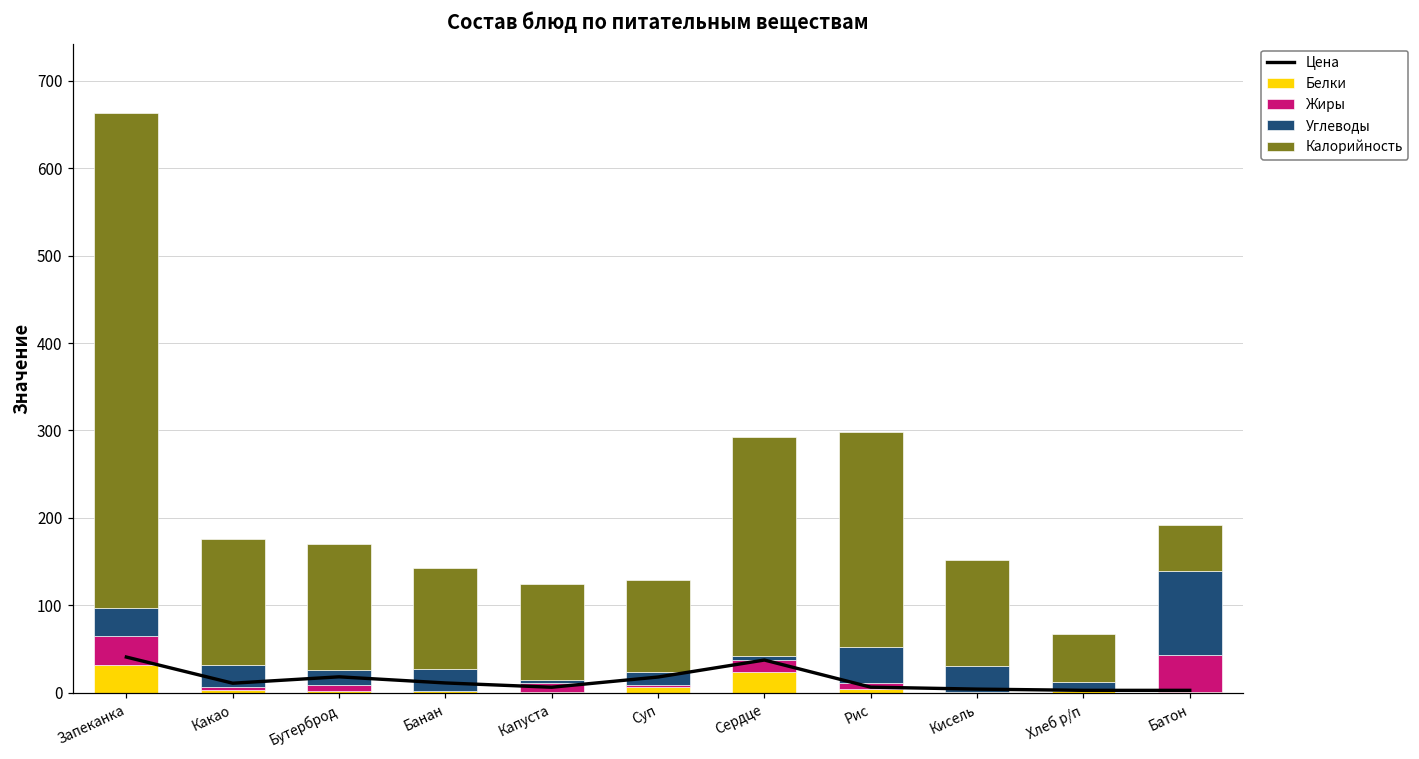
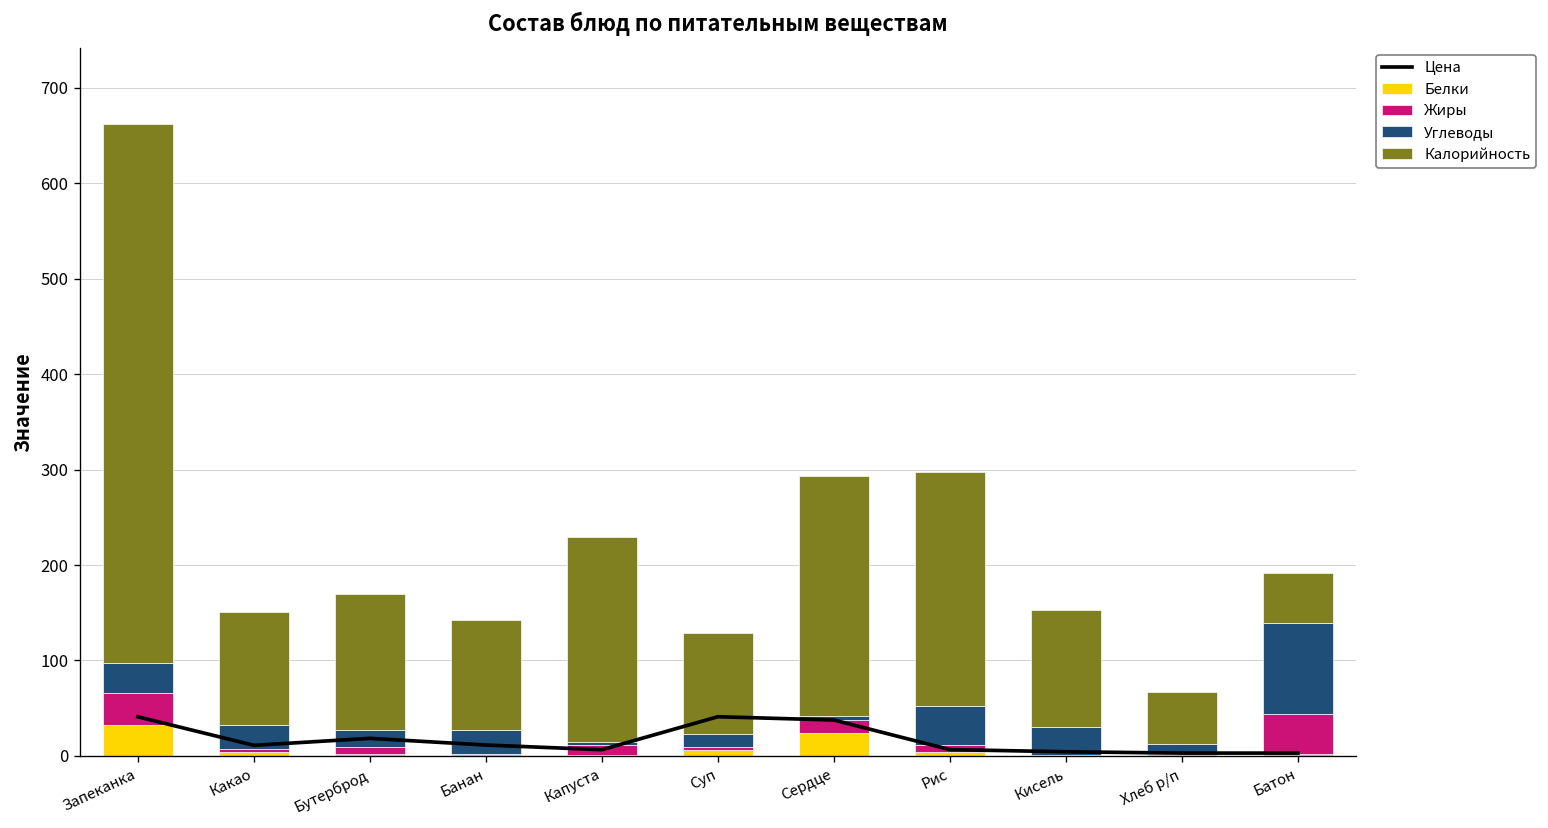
  {
    "Цена": {
      "Запеканка": 40,
      "Какао": 10,
      "Бутерброд": 20,
      "Банан": 10,
      "Капуста": 10,
-     "Суп": 20,
+     "Суп": 40,
      "Сердце": 40,
      "Рис": 10,
      "Кисель": 0,
      "Хлеб р/п": 0,
      "Батон": 0
    },
    "Белки": {
      "Запеканка": 30,
      "Какао": 0,
      "Суп": 10,
      "Сердце": 20,
      "Рис": 0
    },
    "Жиры": {
      "Запеканка": 30,
      "Какао": 0,
      "Бутерброд": 10,
      "Капуста": 10,
      "Сердце": 10,
      "Рис": 10,
      "Кисель": 0,
      "Батон": 40
    },
    "Углеводы": {
      "Запеканка": 30,
      "Какао": 30,
      "Бутерброд": 20,
      "Банан": 30,
      "Капуста": 0,
      "Суп": 10,
      "Сердце": 0,
      "Рис": 40,
      "Кисель": 30,
      "Хлеб р/п": 10,
      "Батон": 100
    },
    "Калорийность": {
      "Запеканка": 570,
-     "Какао": 140,
+     "Какао": 120,
      "Бутерброд": 140,
      "Банан": 120,
-     "Капуста": 110,
+     "Капуста": 210,
      "Суп": 110,
      "Сердце": 250,
      "Рис": 250,
      "Кисель": 120,
      "Хлеб р/п": 50,
      "Батон": 50
    }
  }
